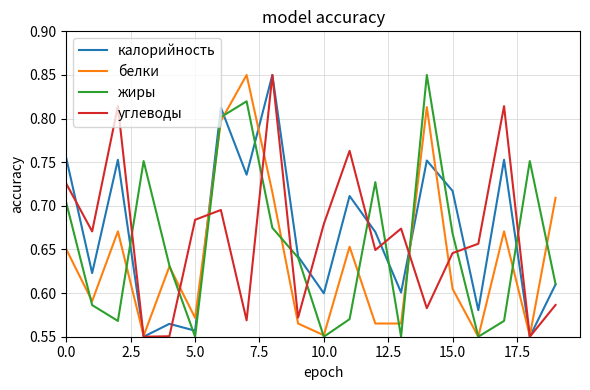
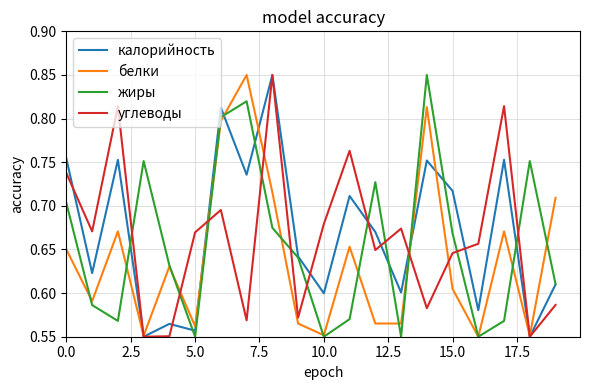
  {
    "калорийность": {
      "0.0": 0.75,
      "5.0": 0.56,
      "10.0": 0.60,
      "15.0": 0.72
    },
    "белки": {
      "0.0": 0.65,
-     "5.0": 0.57,
+     "5.0": 0.56,
      "15.0": 0.60
    },
    "жиры": {
      "0.0": 0.70,
      "5.0": 0.55,
      "15.0": 0.67
    },
    "углеводы": {
-     "0.0": 0.73,
-     "5.0": 0.68,
+     "0.0": 0.74,
+     "5.0": 0.67,
      "10.0": 0.68,
      "15.0": 0.65
    }
  }
